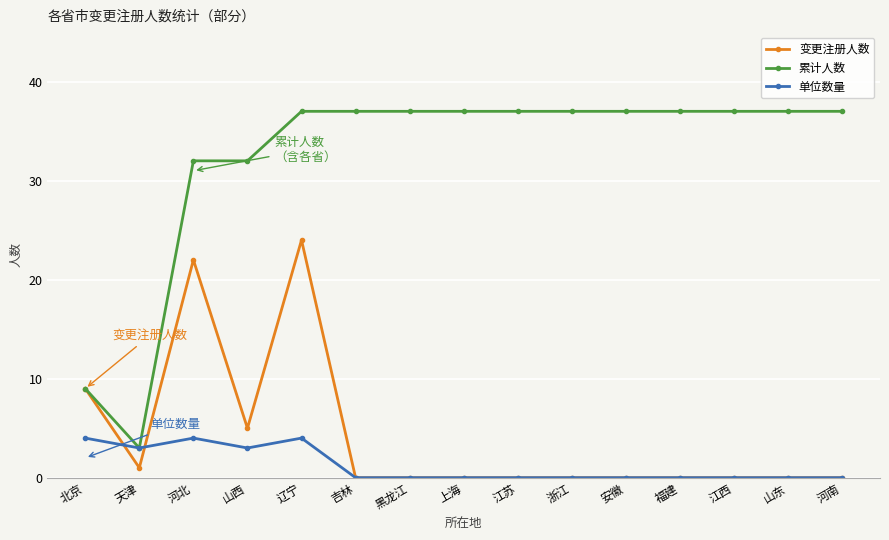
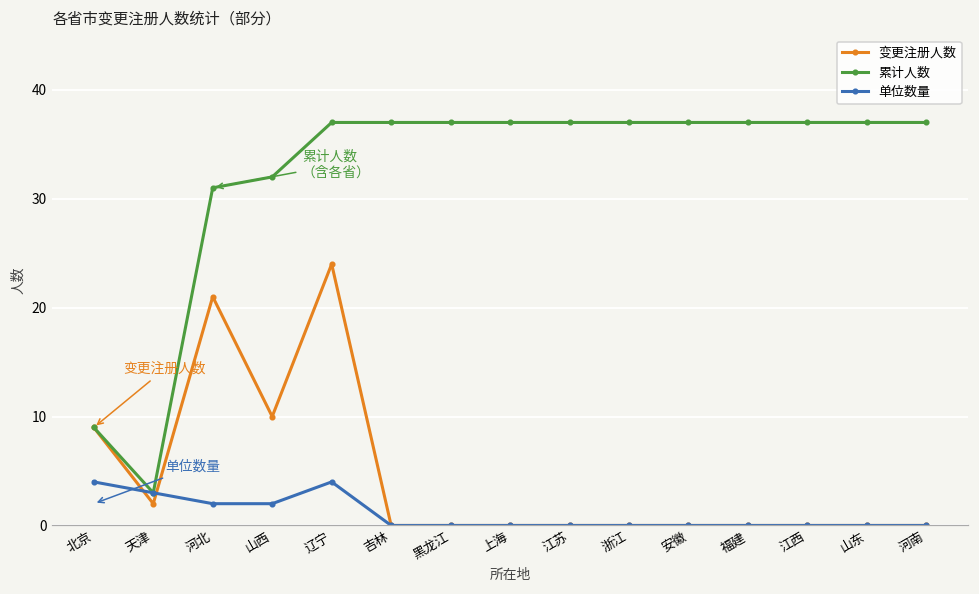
  {
    "变更注册人数": {
-     "天津": 1,
-     "河北": 22,
-     "山西": 5,
+     "天津": 2,
+     "河北": 21,
+     "山西": 10,
      "辽宁": 24
    },
    "累计人数": {
-     "河北": 32,
+     "河北": 31,
      "山西": 32,
      "辽宁": 37,
      "吉林": 37,
      "黑龙江": 37,
      "上海": 37,
      "江苏": 37,
      "浙江": 37,
      "安徽": 37,
      "福建": 37,
      "江西": 37,
      "山东": 37,
      "河南": 37
    },
    "单位数量": {
      "北京": 4,
-     "河北": 4,
-     "山西": 3,
+     "河北": 2,
+     "山西": 2,
      "辽宁": 4
    }
  }
